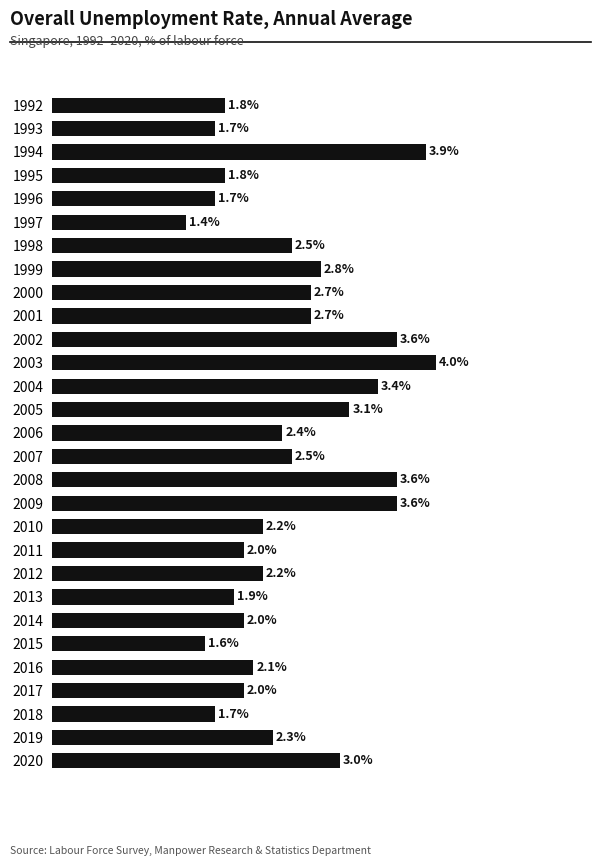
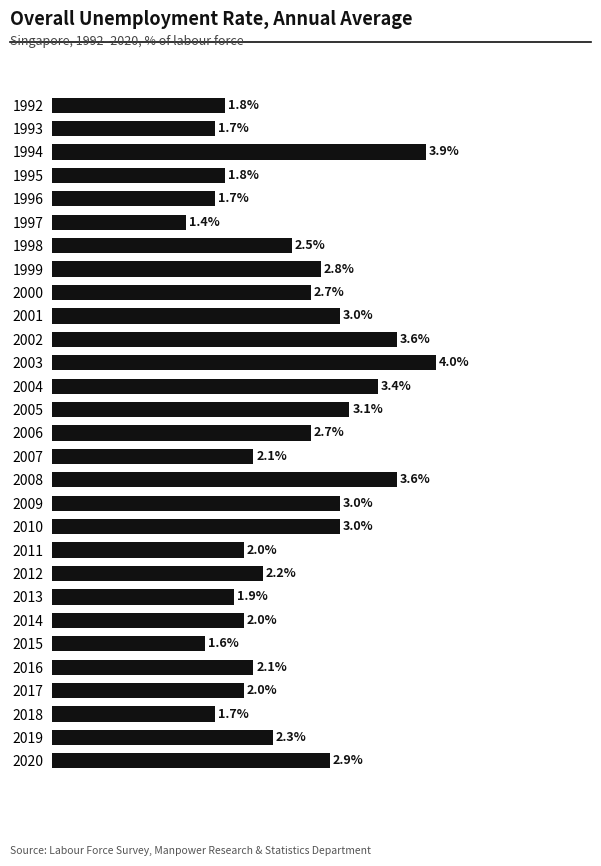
  {
    "1992": "1.8%",
    "1993": "1.7%",
    "1994": "3.9%",
    "1995": "1.8%",
    "1996": "1.7%",
    "1997": "1.4%",
    "1998": "2.5%",
    "1999": "2.8%",
    "2000": "2.7%",
-   "2001": "2.7%",
+   "2001": "3.0%",
    "2002": "3.6%",
    "2003": "4.0%",
    "2004": "3.4%",
    "2005": "3.1%",
-   "2006": "2.4%",
-   "2007": "2.5%",
+   "2006": "2.7%",
+   "2007": "2.1%",
    "2008": "3.6%",
-   "2009": "3.6%",
-   "2010": "2.2%",
+   "2009": "3.0%",
+   "2010": "3.0%",
    "2011": "2.0%",
    "2012": "2.2%",
    "2013": "1.9%",
    "2014": "2.0%",
    "2015": "1.6%",
    "2016": "2.1%",
    "2017": "2.0%",
    "2018": "1.7%",
    "2019": "2.3%",
-   "2020": "3.0%"
+   "2020": "2.9%"
  }
